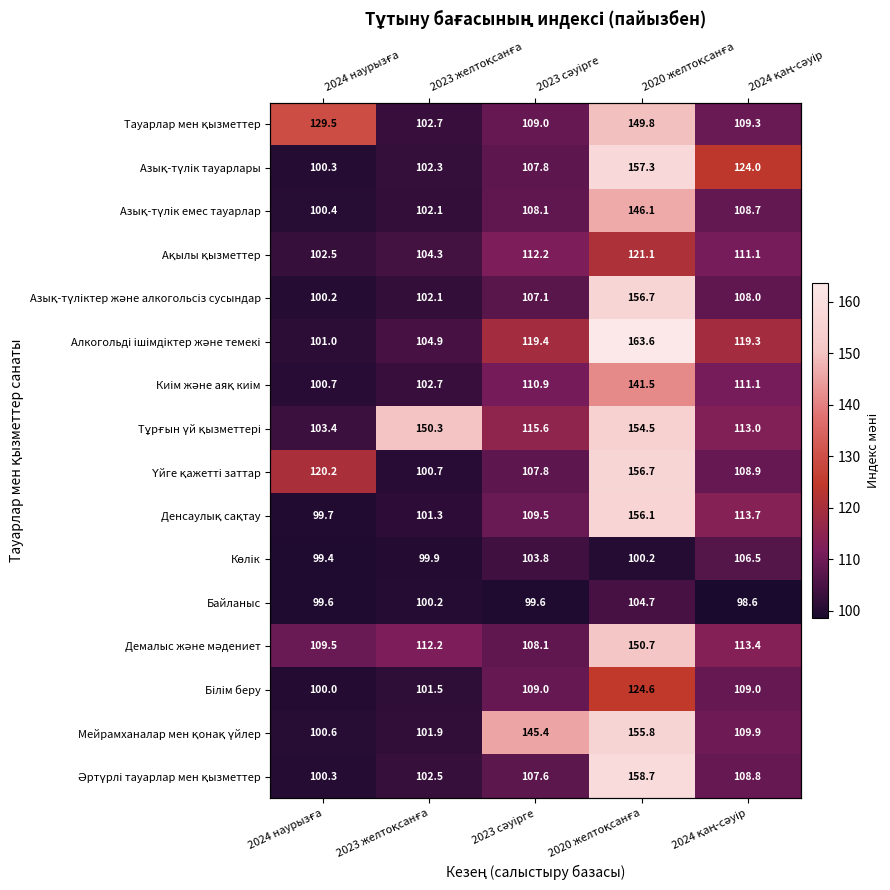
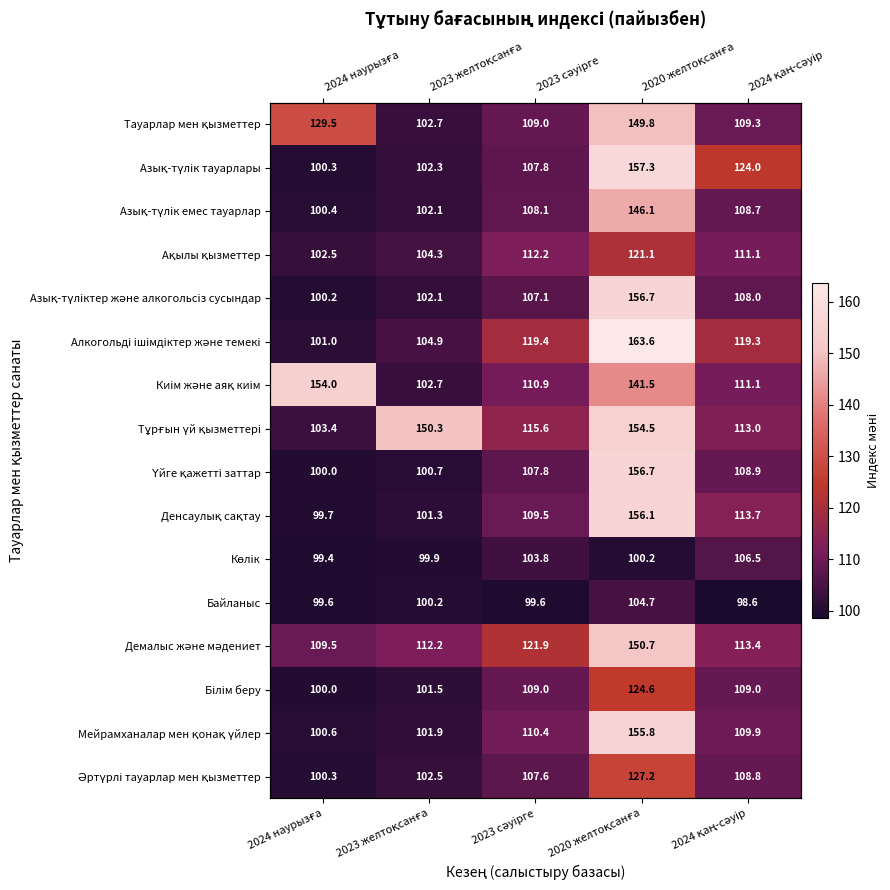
  {
    "Тауарлар мен қызметтер": {
      "2024 наурызға": 129.5,
      "2023 желтоқсанға": 102.7,
      "2023 сәуірге": 109.0,
      "2020 желтоқсанға": 149.8,
      "2024 қаң-сәуір": 109.3
    },
    "Азық-түлік тауарлары": {
      "2024 наурызға": 100.3,
      "2023 желтоқсанға": 102.3,
      "2023 сәуірге": 107.8,
      "2020 желтоқсанға": 157.3,
      "2024 қаң-сәуір": 124.0
    },
    "Азық-түлік емес тауарлар": {
      "2024 наурызға": 100.4,
      "2023 желтоқсанға": 102.1,
      "2023 сәуірге": 108.1,
      "2020 желтоқсанға": 146.1,
      "2024 қаң-сәуір": 108.7
    },
    "Ақылы қызметтер": {
      "2024 наурызға": 102.5,
      "2023 желтоқсанға": 104.3,
      "2023 сәуірге": 112.2,
      "2020 желтоқсанға": 121.1,
      "2024 қаң-сәуір": 111.1
    },
    "Азық-түліктер және алкогольсіз сусындар": {
      "2024 наурызға": 100.2,
      "2023 желтоқсанға": 102.1,
      "2023 сәуірге": 107.1,
      "2020 желтоқсанға": 156.7,
      "2024 қаң-сәуір": 108.0
    },
    "Алкогольді ішімдіктер және темекі": {
      "2024 наурызға": 101.0,
      "2023 желтоқсанға": 104.9,
      "2023 сәуірге": 119.4,
      "2020 желтоқсанға": 163.6,
      "2024 қаң-сәуір": 119.3
    },
    "Киім және аяқ киім": {
-     "2024 наурызға": 100.7,
+     "2024 наурызға": 154.0,
      "2023 желтоқсанға": 102.7,
      "2023 сәуірге": 110.9,
      "2020 желтоқсанға": 141.5,
      "2024 қаң-сәуір": 111.1
    },
    "Тұрғын үй қызметтері": {
      "2024 наурызға": 103.4,
      "2023 желтоқсанға": 150.3,
      "2023 сәуірге": 115.6,
      "2020 желтоқсанға": 154.5,
      "2024 қаң-сәуір": 113.0
    },
    "Үйге қажетті заттар": {
-     "2024 наурызға": 120.2,
+     "2024 наурызға": 100.0,
      "2023 желтоқсанға": 100.7,
      "2023 сәуірге": 107.8,
      "2020 желтоқсанға": 156.7,
      "2024 қаң-сәуір": 108.9
    },
    "Денсаулық сақтау": {
      "2024 наурызға": 99.7,
      "2023 желтоқсанға": 101.3,
      "2023 сәуірге": 109.5,
      "2020 желтоқсанға": 156.1,
      "2024 қаң-сәуір": 113.7
    },
    "Көлік": {
      "2024 наурызға": 99.4,
      "2023 желтоқсанға": 99.9,
      "2023 сәуірге": 103.8,
      "2020 желтоқсанға": 100.2,
      "2024 қаң-сәуір": 106.5
    },
    "Байланыс": {
      "2024 наурызға": 99.6,
      "2023 желтоқсанға": 100.2,
      "2023 сәуірге": 99.6,
      "2020 желтоқсанға": 104.7,
      "2024 қаң-сәуір": 98.6
    },
    "Демалыс және мәдениет": {
      "2024 наурызға": 109.5,
      "2023 желтоқсанға": 112.2,
-     "2023 сәуірге": 108.1,
+     "2023 сәуірге": 121.9,
      "2020 желтоқсанға": 150.7,
      "2024 қаң-сәуір": 113.4
    },
    "Білім беру": {
      "2024 наурызға": 100.0,
      "2023 желтоқсанға": 101.5,
      "2023 сәуірге": 109.0,
      "2020 желтоқсанға": 124.6,
      "2024 қаң-сәуір": 109.0
    },
    "Мейрамханалар мен қонақ үйлер": {
      "2024 наурызға": 100.6,
      "2023 желтоқсанға": 101.9,
-     "2023 сәуірге": 145.4,
+     "2023 сәуірге": 110.4,
      "2020 желтоқсанға": 155.8,
      "2024 қаң-сәуір": 109.9
    },
    "Әртүрлі тауарлар мен қызметтер": {
      "2024 наурызға": 100.3,
      "2023 желтоқсанға": 102.5,
      "2023 сәуірге": 107.6,
-     "2020 желтоқсанға": 158.7,
+     "2020 желтоқсанға": 127.2,
      "2024 қаң-сәуір": 108.8
    }
  }
